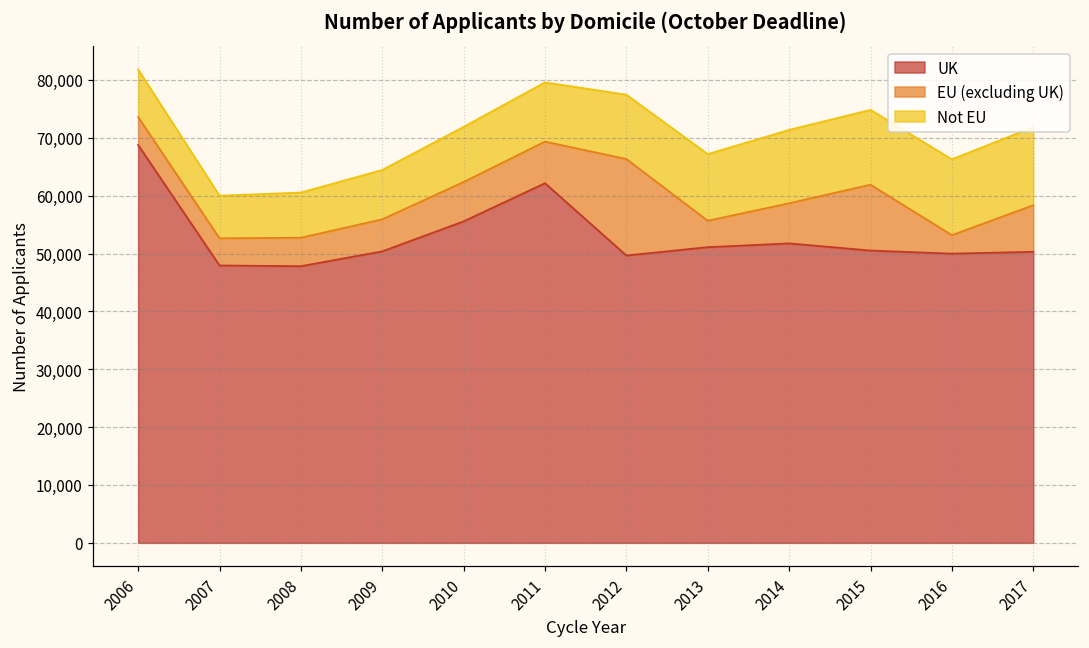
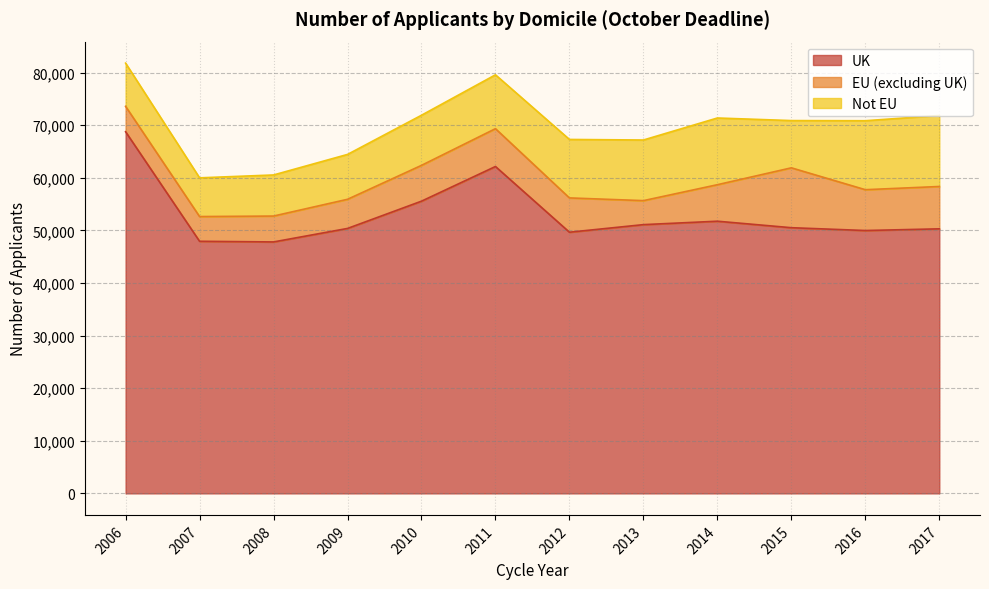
  {
    "UK": {
      "2006": "69,000",
      "2007": "48,000",
      "2008": "48,000",
      "2009": "50,000",
      "2010": "56,000",
      "2011": "62,000",
      "2012": "50,000",
      "2013": "51,000",
      "2014": "52,000",
      "2015": "51,000",
      "2016": "50,000",
      "2017": "50,000"
    },
    "EU (excluding UK)": {
      "2006": "5,000",
      "2007": "5,000",
      "2008": "5,000",
      "2009": "6,000",
      "2010": "7,000",
      "2011": "7,000",
-     "2012": "17,000",
+     "2012": "7,000",
      "2013": "5,000",
      "2014": "7,000",
      "2015": "11,000",
-     "2016": "3,000",
+     "2016": "8,000",
      "2017": "8,000"
    },
    "Not EU": {
      "2006": "8,000",
      "2007": "7,000",
      "2008": "8,000",
      "2009": "9,000",
      "2010": "10,000",
      "2011": "10,000",
      "2012": "11,000",
      "2013": "12,000",
      "2014": "13,000",
-     "2015": "13,000",
+     "2015": "9,000",
      "2016": "13,000"
    }
  }
